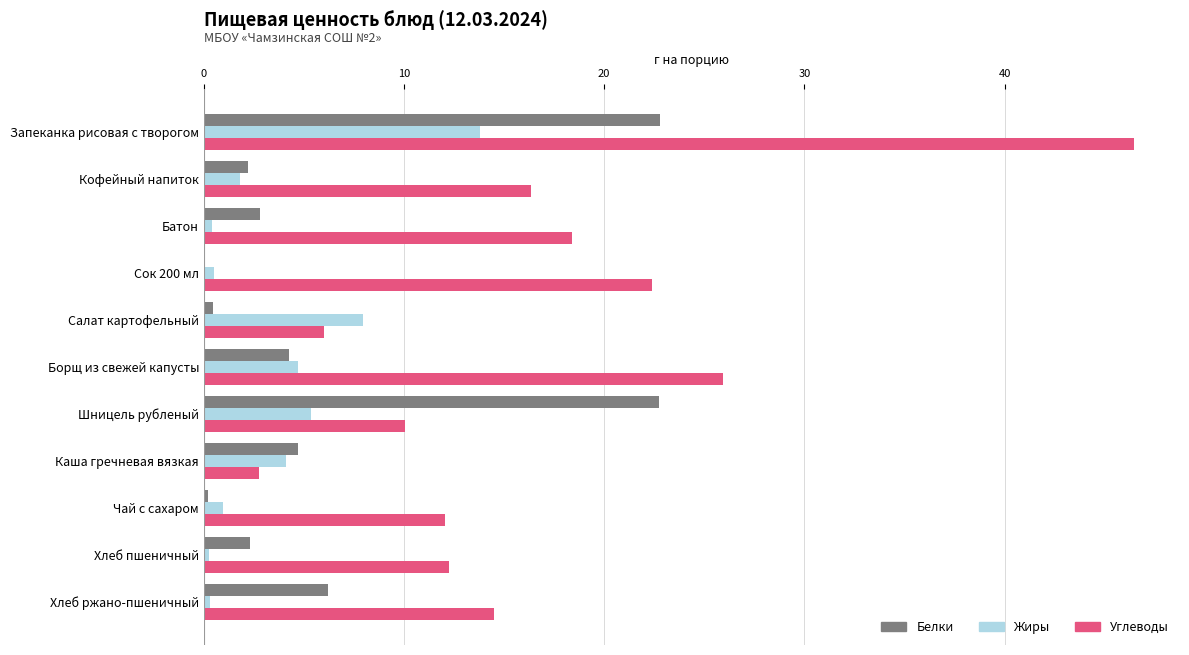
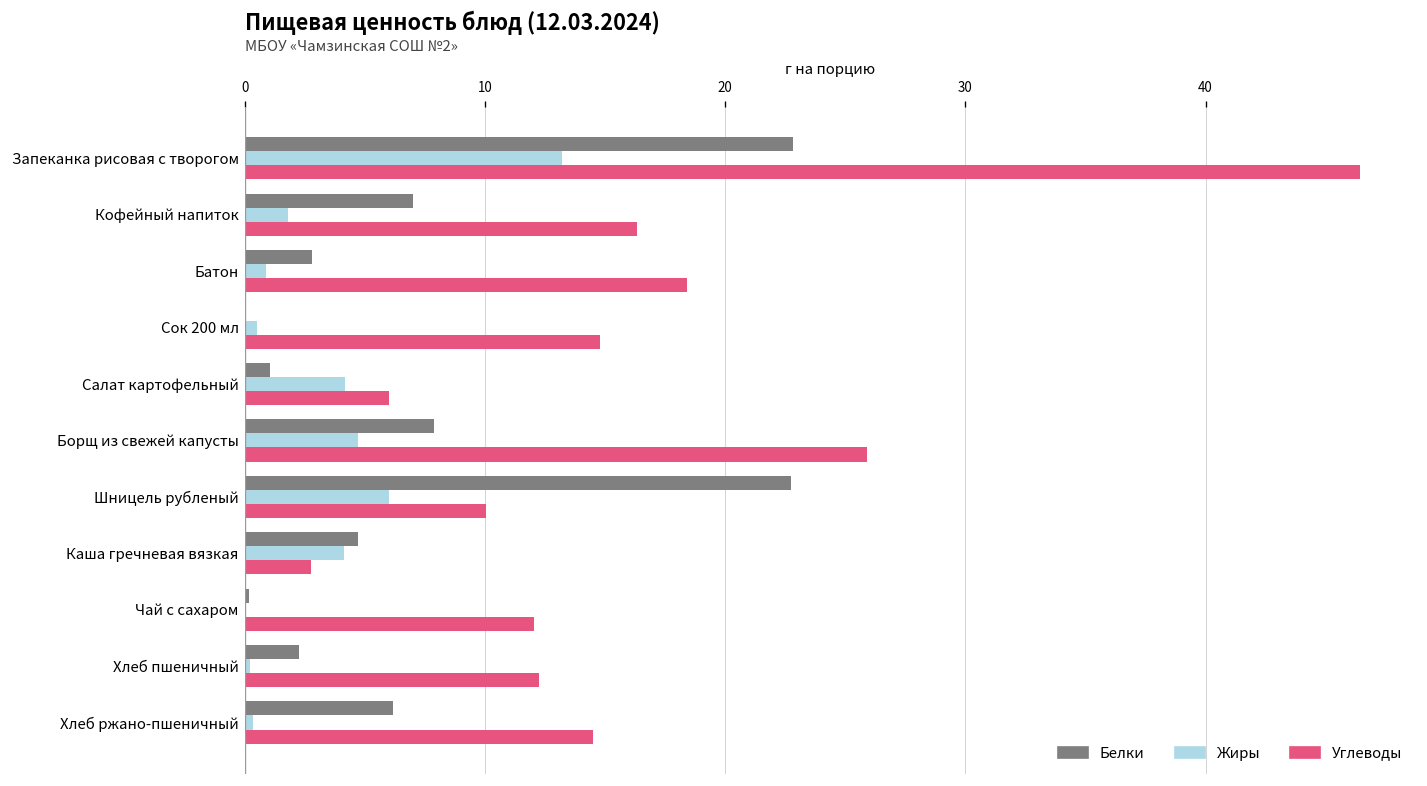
  {
    "Белки": {
      "Запеканка рисовая с творогом": 22.8,
-     "Кофейный напиток": 2.2,
+     "Кофейный напиток": 7.0,
      "Батон": 2.8,
      "Сок 200 мл": 0.0,
-     "Салат картофельный": 0.5,
-     "Борщ из свежей капусты": 4.3,
+     "Салат картофельный": 1.1,
+     "Борщ из свежей капусты": 7.9,
      "Шницель рубленый": 22.8,
      "Каша гречневая вязкая": 4.7,
      "Чай с сахаром": 0.2,
      "Хлеб пшеничный": 2.3,
      "Хлеб ржано-пшеничный": 6.2
    },
    "Жиры": {
-     "Запеканка рисовая с творогом": 13.8,
+     "Запеканка рисовая с творогом": 13.2,
      "Кофейный напиток": 1.8,
-     "Батон": 0.4,
+     "Батон": 0.9,
      "Сок 200 мл": 0.5,
-     "Салат картофельный": 7.9,
+     "Салат картофельный": 4.2,
      "Борщ из свежей капусты": 4.7,
-     "Шницель рубленый": 5.4,
+     "Шницель рубленый": 6.0,
      "Каша гречневая вязкая": 4.1,
-     "Чай с сахаром": 1.0,
+     "Чай с сахаром": 0.1,
      "Хлеб пшеничный": 0.2,
      "Хлеб ржано-пшеничный": 0.3
    },
    "Углеводы": {
      "Запеканка рисовая с творогом": 46.4,
      "Кофейный напиток": 16.3,
      "Батон": 18.4,
-     "Сок 200 мл": 22.4,
+     "Сок 200 мл": 14.8,
      "Салат картофельный": 6.0,
      "Борщ из свежей капусты": 25.9,
      "Шницель рубленый": 10.0,
      "Каша гречневая вязкая": 2.8,
      "Чай с сахаром": 12.1,
      "Хлеб пшеничный": 12.2,
      "Хлеб ржано-пшеничный": 14.5
    }
  }
